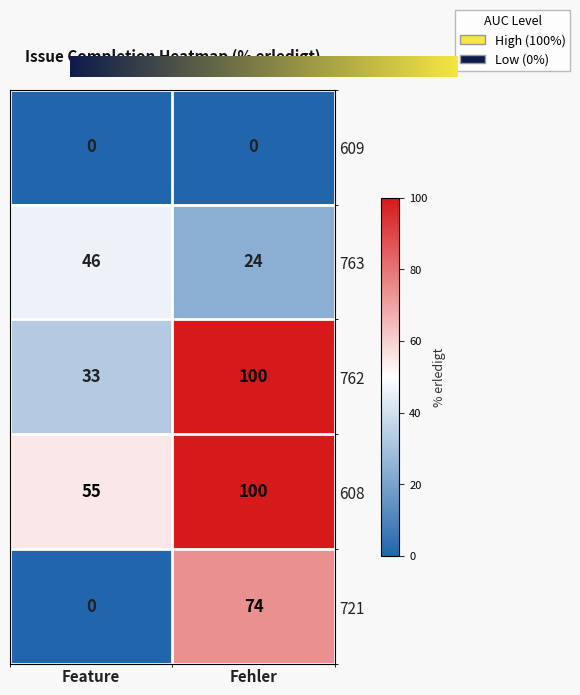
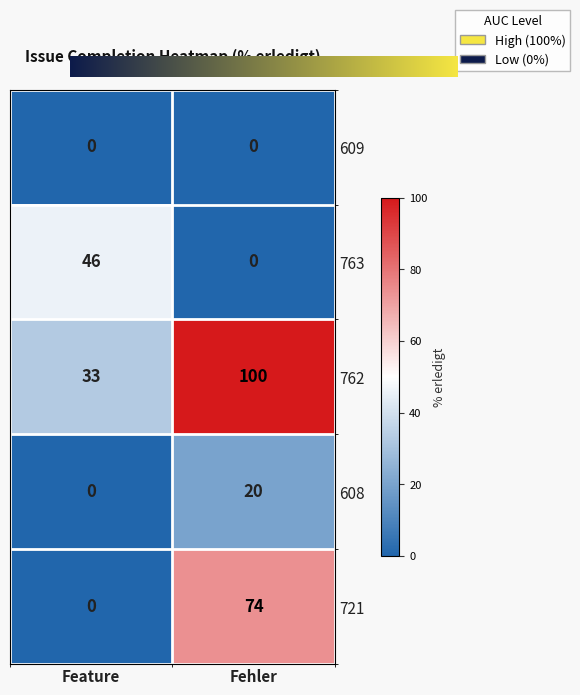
  {
    "609": {
      "Feature": 0,
      "Fehler": 0
    },
    "763": {
      "Feature": 46,
-     "Fehler": 24
+     "Fehler": 0
    },
    "762": {
      "Feature": 33,
      "Fehler": 100
    },
    "608": {
-     "Feature": 55,
-     "Fehler": 100
+     "Feature": 0,
+     "Fehler": 20
    },
    "721": {
      "Feature": 0,
      "Fehler": 74
    }
  }
